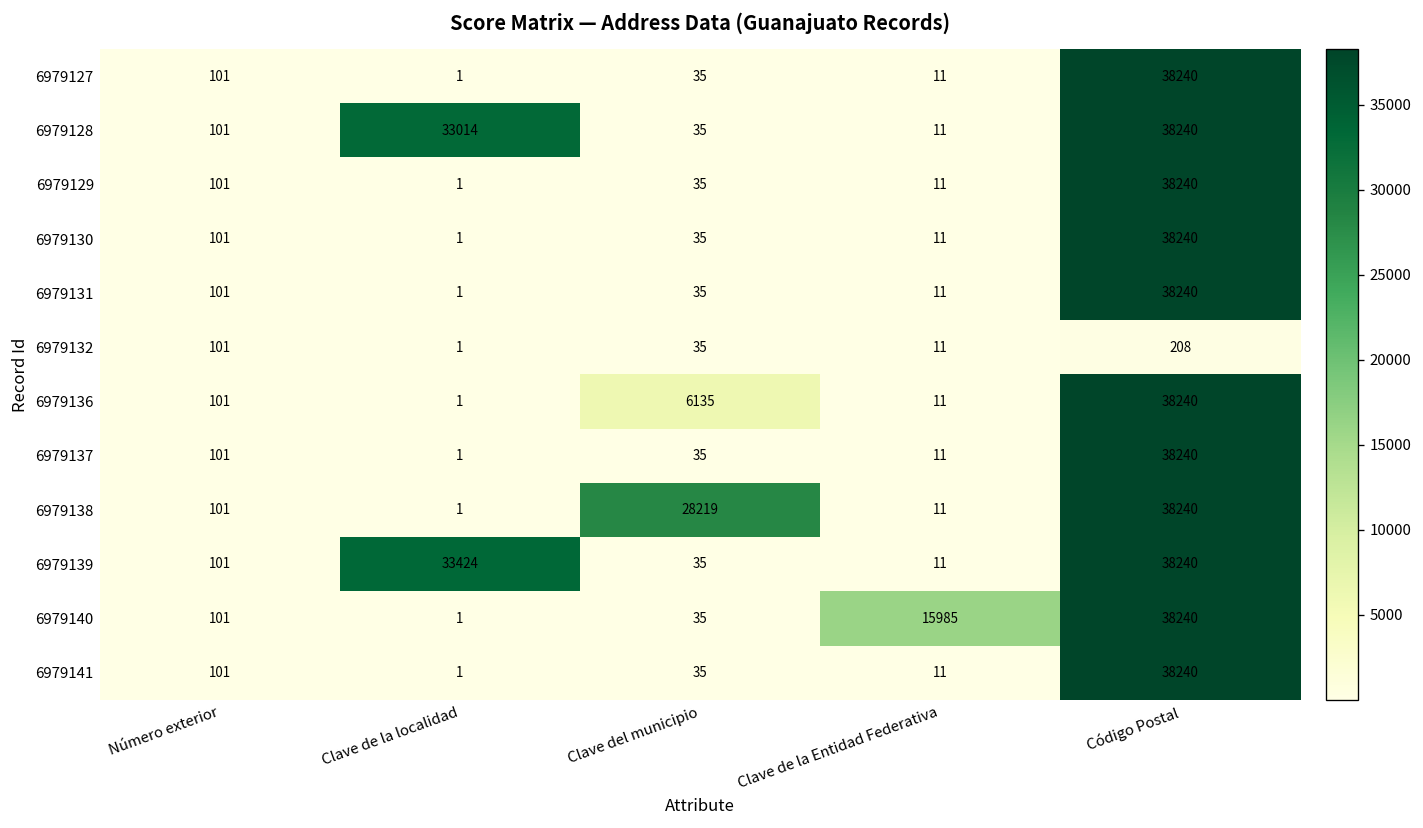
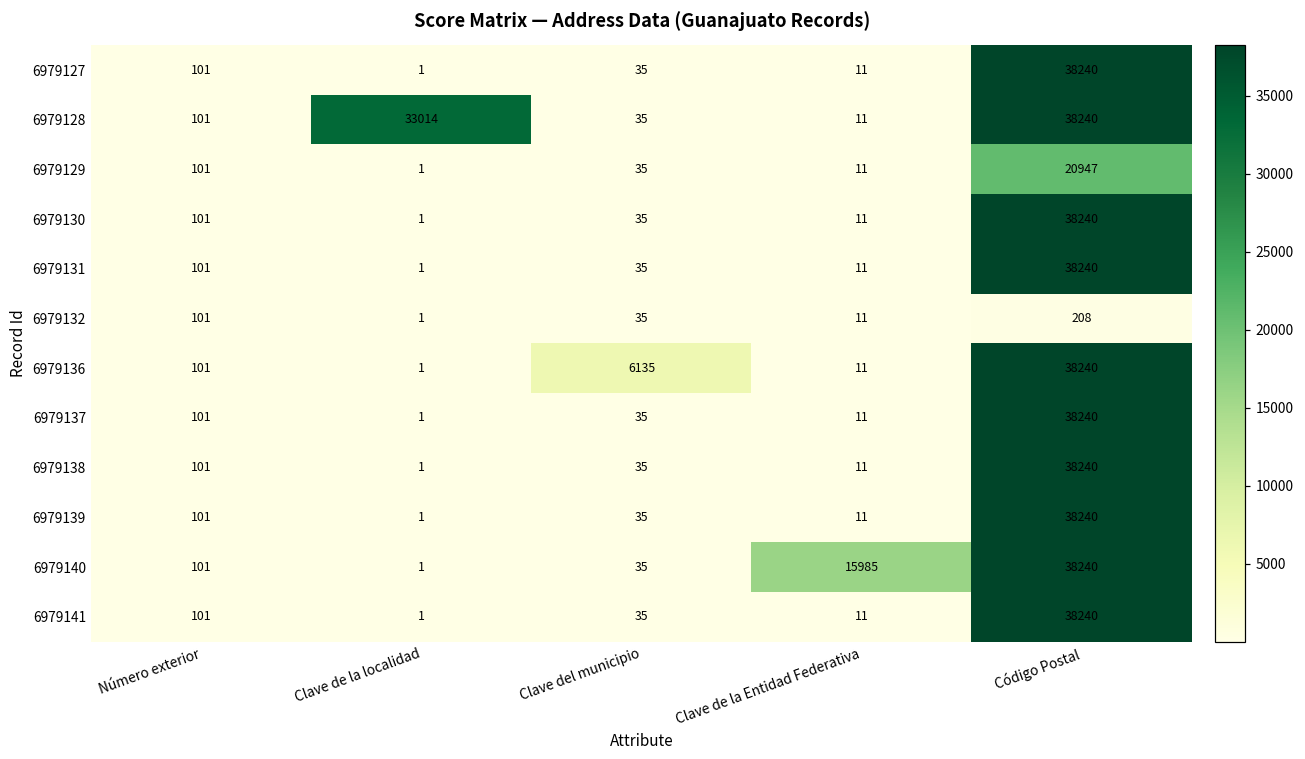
  {
    "6979127": {
      "Número exterior": 101,
      "Clave de la localidad": 1,
      "Clave del municipio": 35,
      "Clave de la Entidad Federativa": 11,
      "Código Postal": 38240
    },
    "6979128": {
      "Número exterior": 101,
      "Clave de la localidad": 33014,
      "Clave del municipio": 35,
      "Clave de la Entidad Federativa": 11,
      "Código Postal": 38240
    },
    "6979129": {
      "Número exterior": 101,
      "Clave de la localidad": 1,
      "Clave del municipio": 35,
      "Clave de la Entidad Federativa": 11,
-     "Código Postal": 38240
+     "Código Postal": 20947
    },
    "6979130": {
      "Número exterior": 101,
      "Clave de la localidad": 1,
      "Clave del municipio": 35,
      "Clave de la Entidad Federativa": 11,
      "Código Postal": 38240
    },
    "6979131": {
      "Número exterior": 101,
      "Clave de la localidad": 1,
      "Clave del municipio": 35,
      "Clave de la Entidad Federativa": 11,
      "Código Postal": 38240
    },
    "6979132": {
      "Número exterior": 101,
      "Clave de la localidad": 1,
      "Clave del municipio": 35,
      "Clave de la Entidad Federativa": 11,
      "Código Postal": 208
    },
    "6979136": {
      "Número exterior": 101,
      "Clave de la localidad": 1,
      "Clave del municipio": 6135,
      "Clave de la Entidad Federativa": 11,
      "Código Postal": 38240
    },
    "6979137": {
      "Número exterior": 101,
      "Clave de la localidad": 1,
      "Clave del municipio": 35,
      "Clave de la Entidad Federativa": 11,
      "Código Postal": 38240
    },
    "6979138": {
      "Número exterior": 101,
      "Clave de la localidad": 1,
-     "Clave del municipio": 28219,
+     "Clave del municipio": 35,
      "Clave de la Entidad Federativa": 11,
      "Código Postal": 38240
    },
    "6979139": {
      "Número exterior": 101,
-     "Clave de la localidad": 33424,
+     "Clave de la localidad": 1,
      "Clave del municipio": 35,
      "Clave de la Entidad Federativa": 11,
      "Código Postal": 38240
    },
    "6979140": {
      "Número exterior": 101,
      "Clave de la localidad": 1,
      "Clave del municipio": 35,
      "Clave de la Entidad Federativa": 15985,
      "Código Postal": 38240
    },
    "6979141": {
      "Número exterior": 101,
      "Clave de la localidad": 1,
      "Clave del municipio": 35,
      "Clave de la Entidad Federativa": 11,
      "Código Postal": 38240
    }
  }
